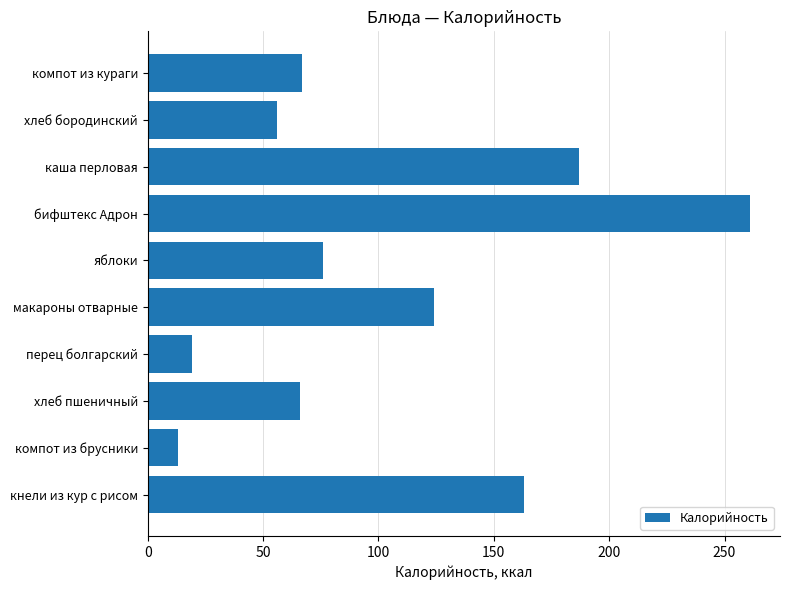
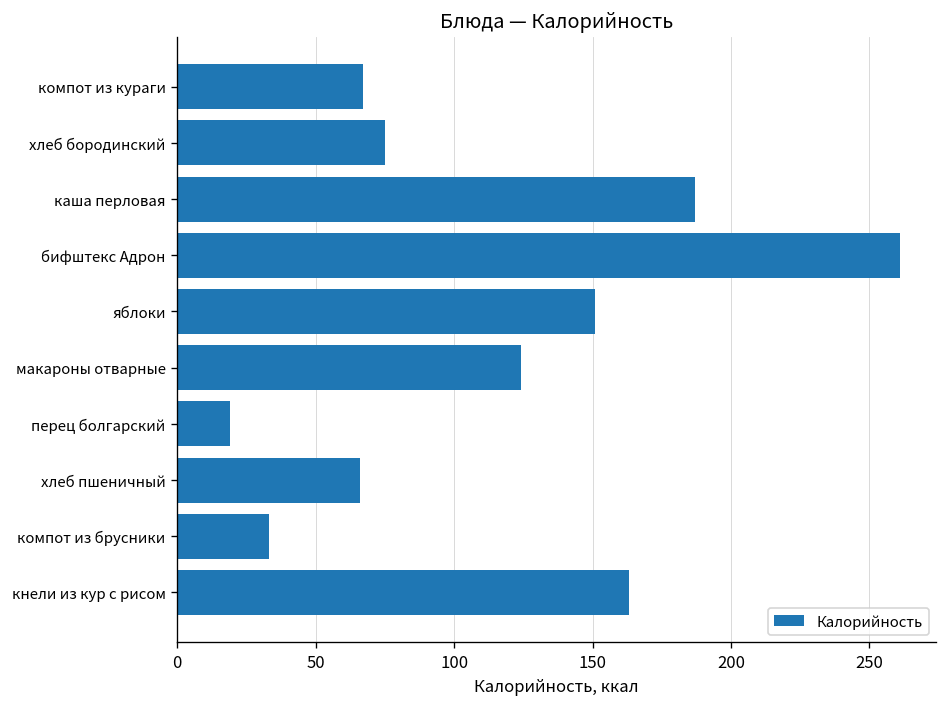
  {
    "компот из кураги": 67,
-   "хлеб бородинский": 56,
+   "хлеб бородинский": 75,
    "каша перловая": 187,
    "бифштекс Адрон": 261,
-   "яблоки": 76,
+   "яблоки": 151,
    "макароны отварные": 124,
    "перец болгарский": 19,
    "хлеб пшеничный": 66,
-   "компот из брусники": 13,
+   "компот из брусники": 33,
    "кнели из кур с рисом": 163
  }
